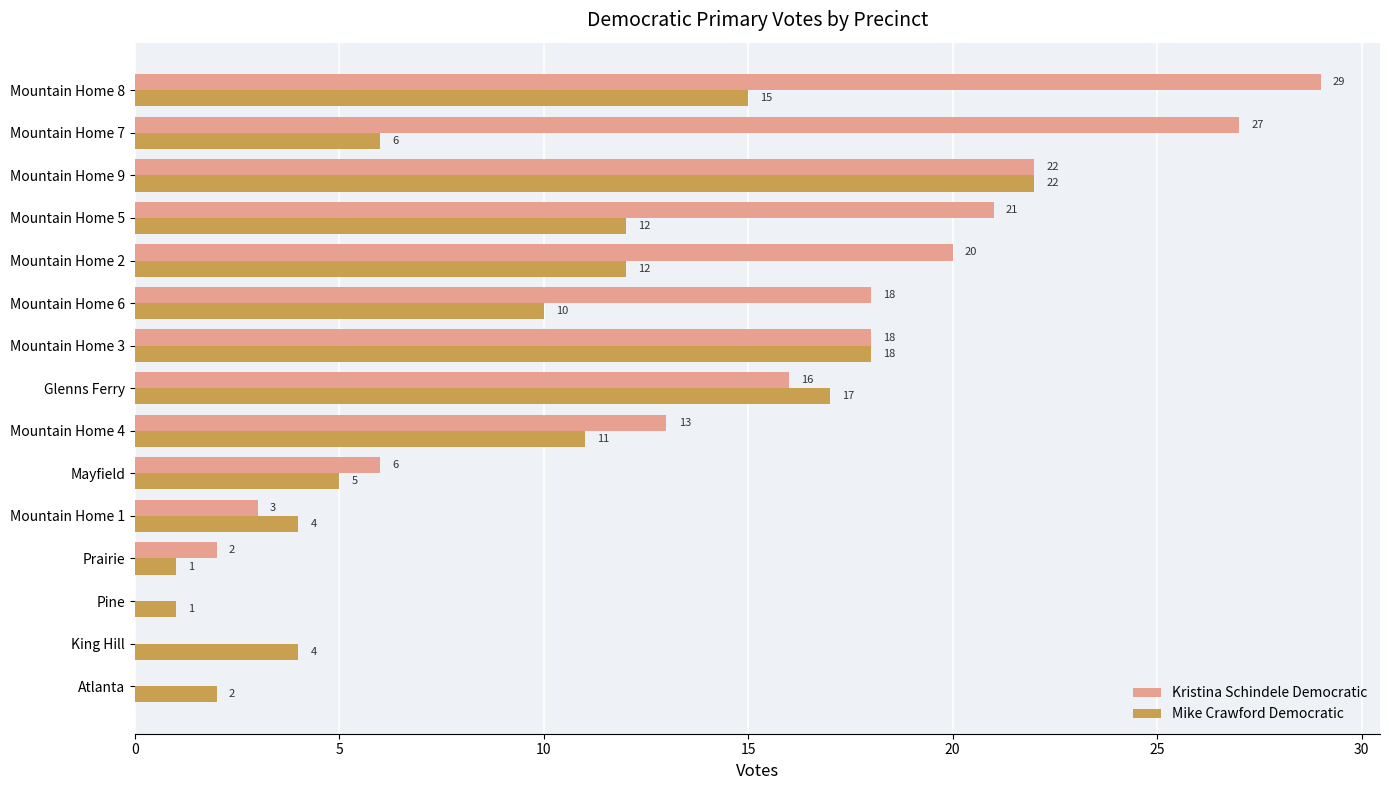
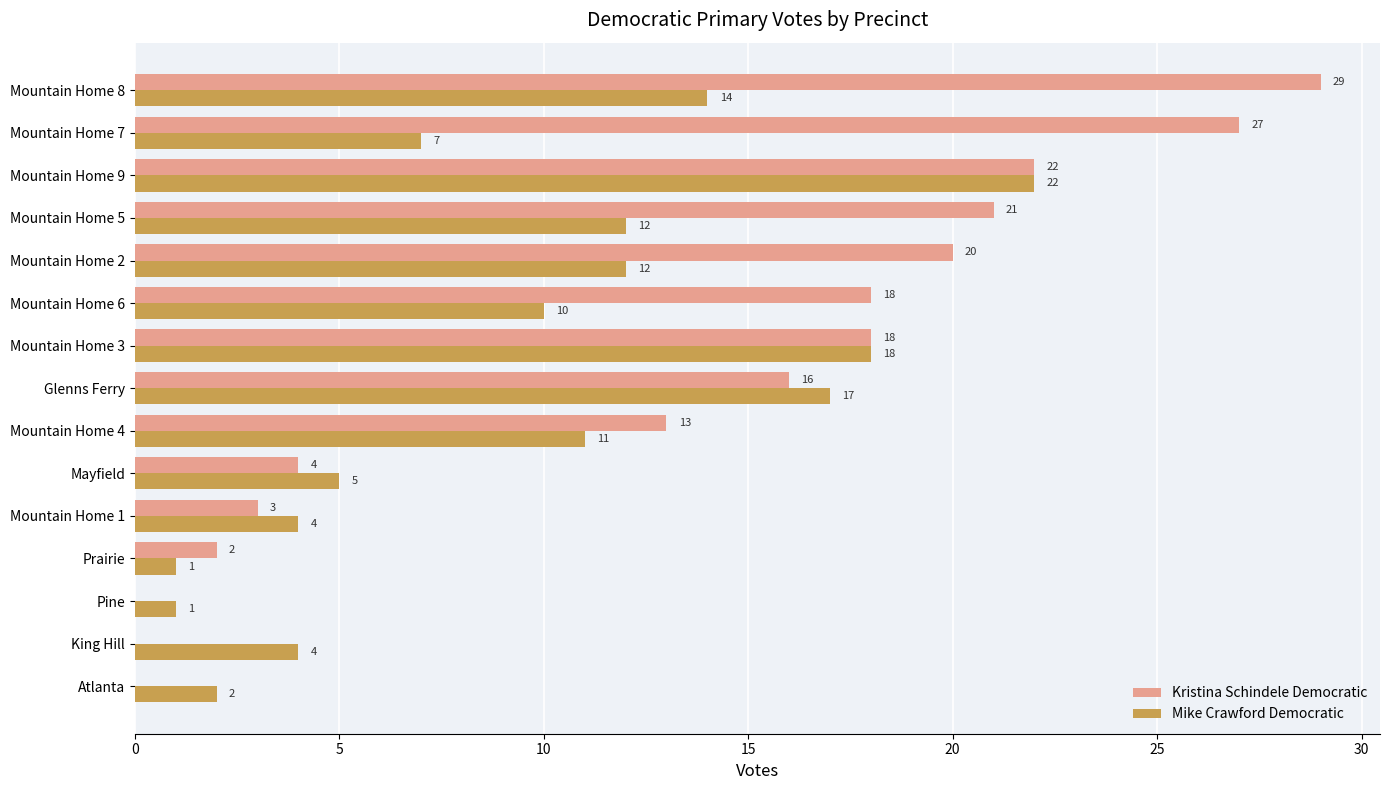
  {
    "Kristina Schindele Democratic": {
      "Mountain Home 8": 29,
      "Mountain Home 7": 27,
      "Mountain Home 9": 22,
      "Mountain Home 5": 21,
      "Mountain Home 2": 20,
      "Mountain Home 6": 18,
      "Mountain Home 3": 18,
      "Glenns Ferry": 16,
      "Mountain Home 4": 13,
-     "Mayfield": 6,
+     "Mayfield": 4,
      "Mountain Home 1": 3,
      "Prairie": 2
    },
    "Mike Crawford Democratic": {
-     "Mountain Home 8": 15,
-     "Mountain Home 7": 6,
+     "Mountain Home 8": 14,
+     "Mountain Home 7": 7,
      "Mountain Home 9": 22,
      "Mountain Home 5": 12,
      "Mountain Home 2": 12,
      "Mountain Home 6": 10,
      "Mountain Home 3": 18,
      "Glenns Ferry": 17,
      "Mountain Home 4": 11,
      "Mayfield": 5,
      "Mountain Home 1": 4,
      "Prairie": 1,
      "Pine": 1,
      "King Hill": 4,
      "Atlanta": 2
    }
  }
